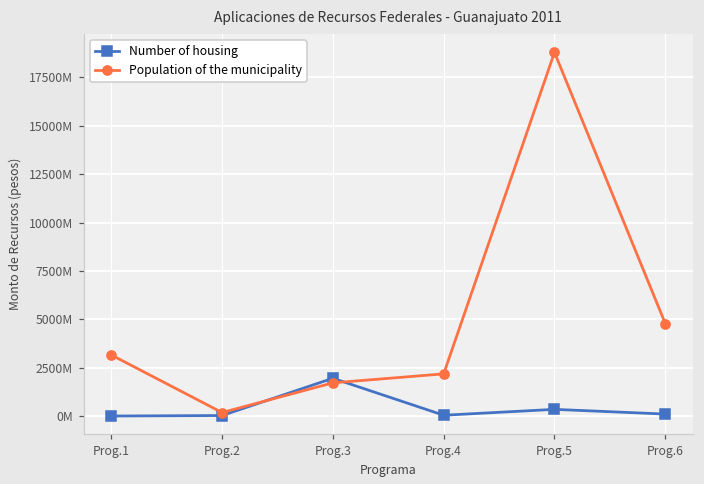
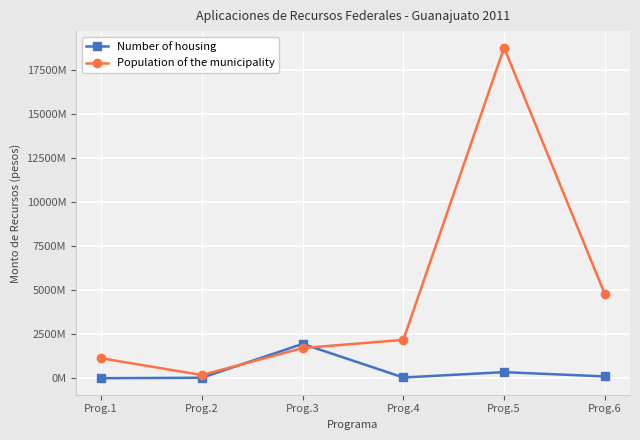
  {
    "Number of housing": {
      "Prog.1": 0,
      "Prog.2": 0,
      "Prog.3": 2000000000,
      "Prog.4": 0,
      "Prog.5": 300000000,
      "Prog.6": 100000000
    },
    "Population of the municipality": {
-     "Prog.1": 3200000000,
+     "Prog.1": 1100000000,
      "Prog.2": 200000000,
      "Prog.3": 1700000000,
      "Prog.4": 2200000000,
      "Prog.5": 18800000000,
      "Prog.6": 4800000000
    }
  }
